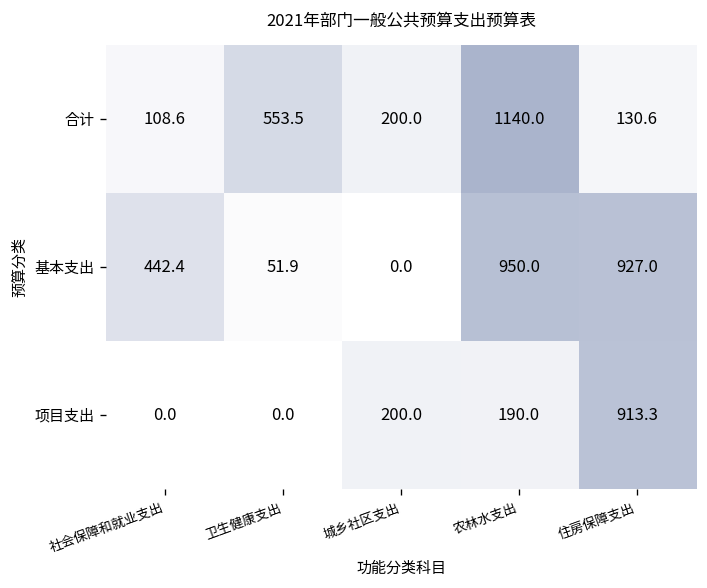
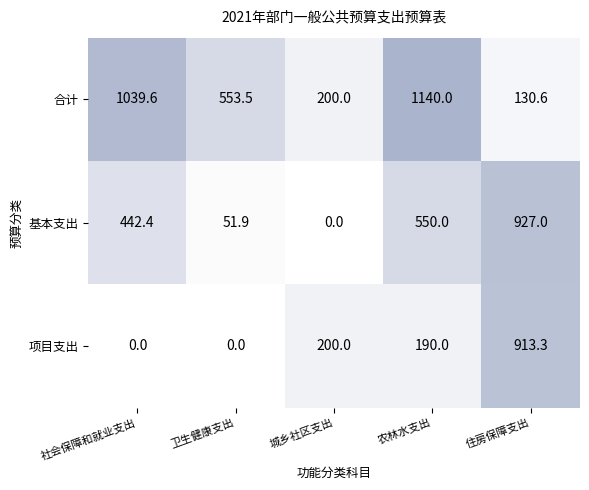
  {
    "合计": {
-     "社会保障和就业支出": 108.6,
+     "社会保障和就业支出": 1039.6,
      "卫生健康支出": 553.5,
      "城乡社区支出": 200.0,
      "农林水支出": 1140.0,
      "住房保障支出": 130.6
    },
    "基本支出": {
      "社会保障和就业支出": 442.4,
      "卫生健康支出": 51.9,
      "城乡社区支出": 0.0,
-     "农林水支出": 950.0,
+     "农林水支出": 550.0,
      "住房保障支出": 927.0
    },
    "项目支出": {
      "社会保障和就业支出": 0.0,
      "卫生健康支出": 0.0,
      "城乡社区支出": 200.0,
      "农林水支出": 190.0,
      "住房保障支出": 913.3
    }
  }
